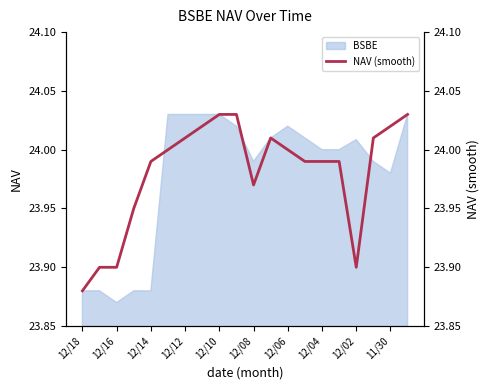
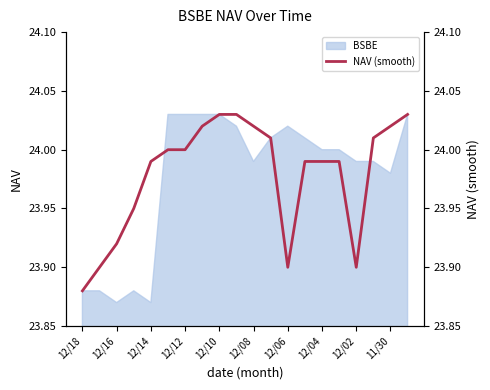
  {
    "BSBE": {
      "12/18": 23.880,
      "12/16": 23.870,
-     "12/14": 23.88,
+     "12/14": 23.87,
      "12/12": 24.030,
      "12/10": 24.030,
      "12/08": 23.990,
      "12/06": 24.020,
      "12/04": 24.000,
-     "12/02": 24.009,
+     "12/02": 23.990,
      "11/30": 23.980
    },
    "NAV (smooth)": {
      "12/18": 23.88,
-     "12/16": 23.90,
+     "12/16": 23.92,
      "12/14": 23.99,
-     "12/12": 24.01,
+     "12/12": 24.00,
      "12/10": 24.03,
-     "12/08": 23.97,
-     "12/06": 24.0,
+     "12/08": 24.02,
+     "12/06": 23.9,
      "12/04": 23.99,
      "12/02": 23.90,
      "11/30": 24.02
    }
  }
